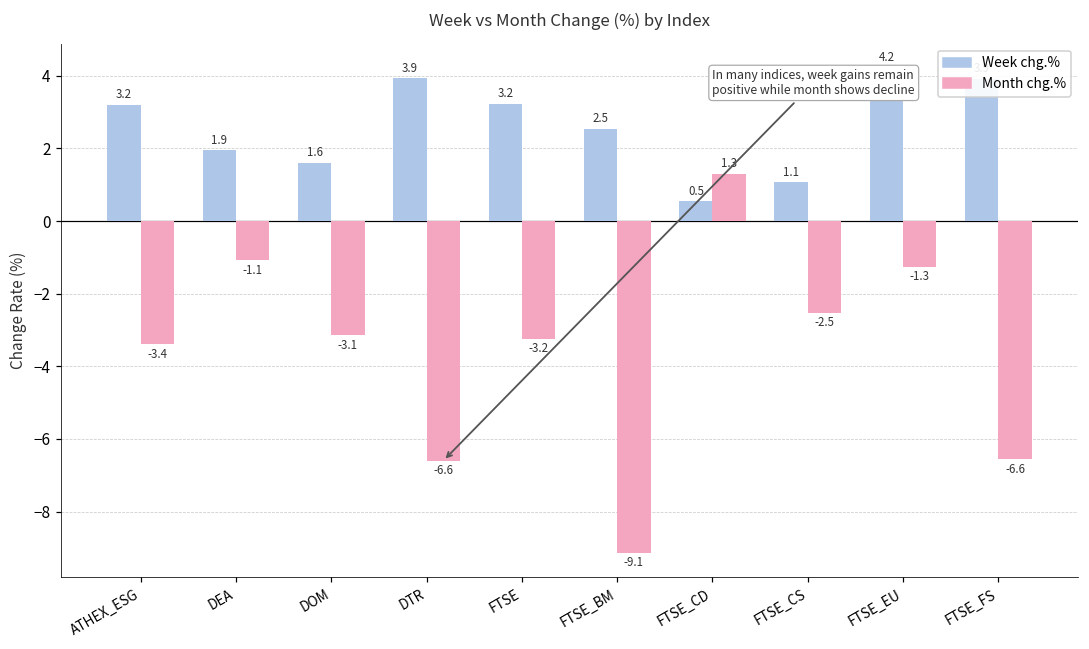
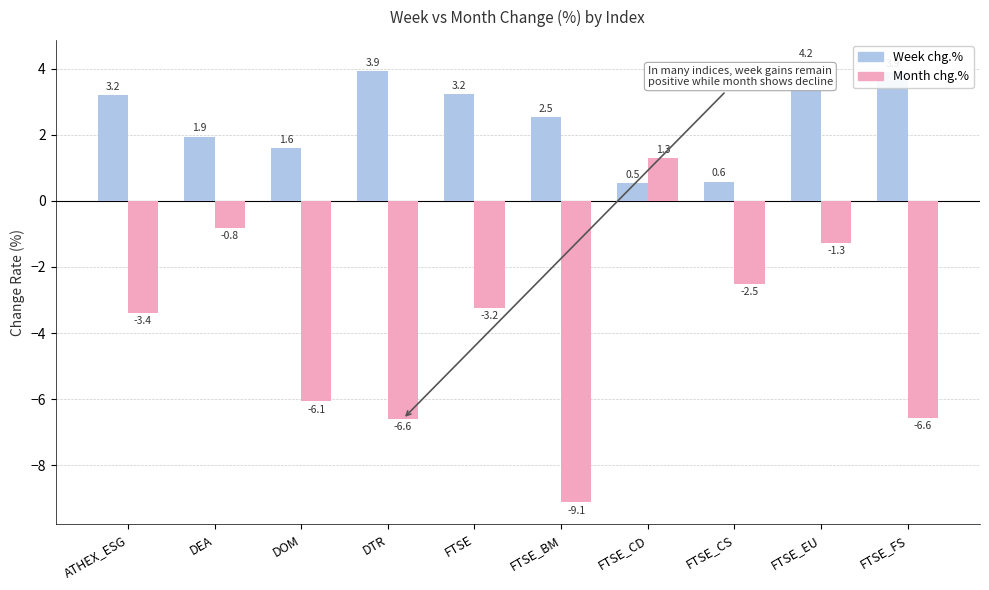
  {
    "Week chg.%": {
      "ATHEX_ESG": 3.2,
      "DEA": 1.9,
      "DOM": 1.6,
      "DTR": 3.9,
-     "FTSE_CS": 1.1,
+     "FTSE_CS": 0.6,
      "FTSE_EU": 4.2
    },
    "Month chg.%": {
      "ATHEX_ESG": -3.4,
-     "DEA": -1.1,
-     "DOM": -3.1,
+     "DEA": -0.8,
+     "DOM": -6.1,
      "DTR": -6.6,
      "FTSE_BM": -9.1,
      "FTSE_FS": -6.6
    }
  }
